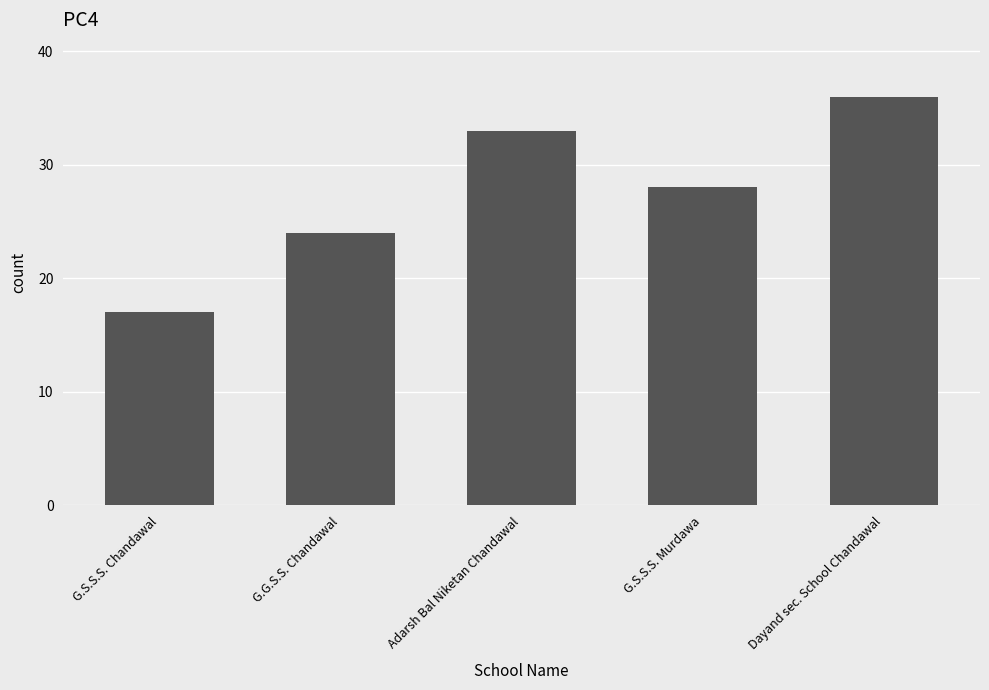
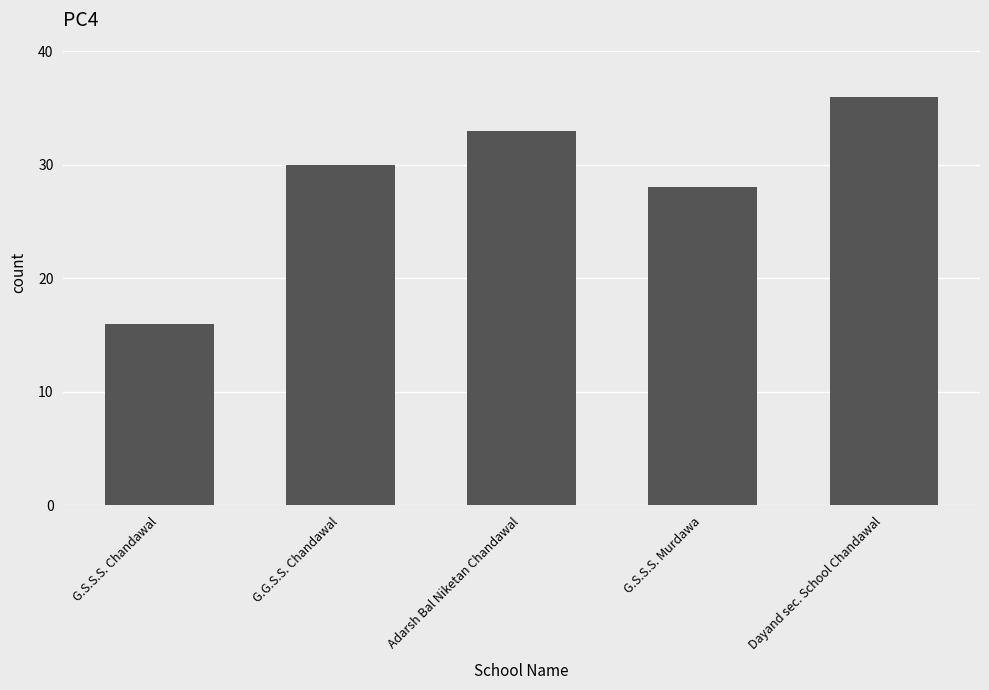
  {
-   "G.S.S.S. Chandawal": 17,
-   "G.G.S.S. Chandawal": 24,
+   "G.S.S.S. Chandawal": 16,
+   "G.G.S.S. Chandawal": 30,
    "Adarsh Bal Niketan Chandawal": 33,
    "G.S.S.S. Murdawa": 28,
    "Dayand sec. School Chandawal": 36
  }
